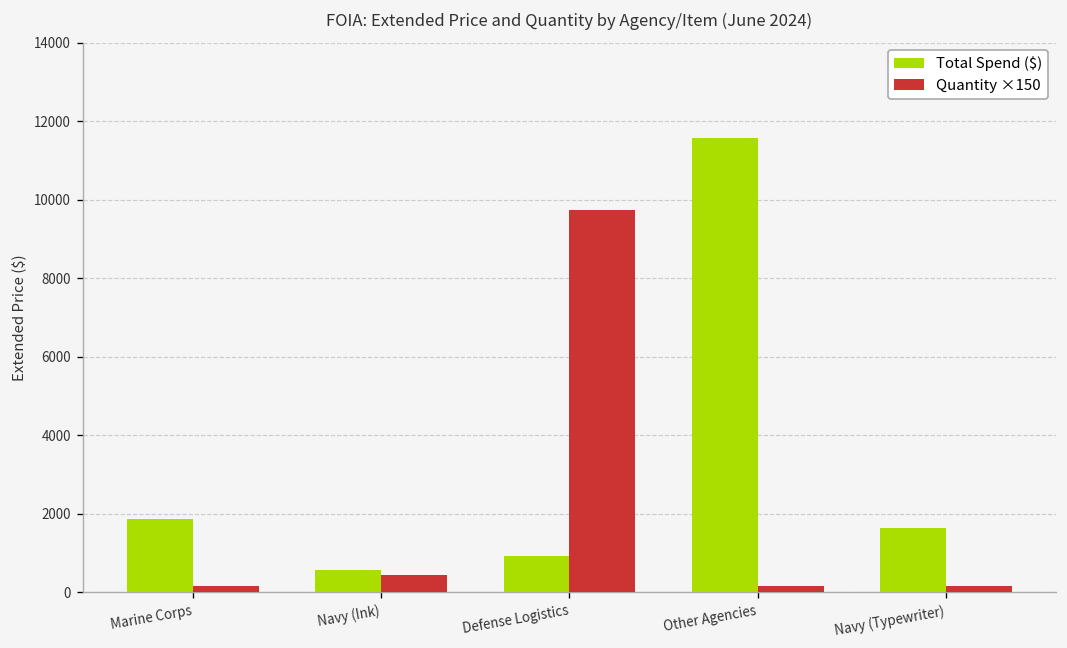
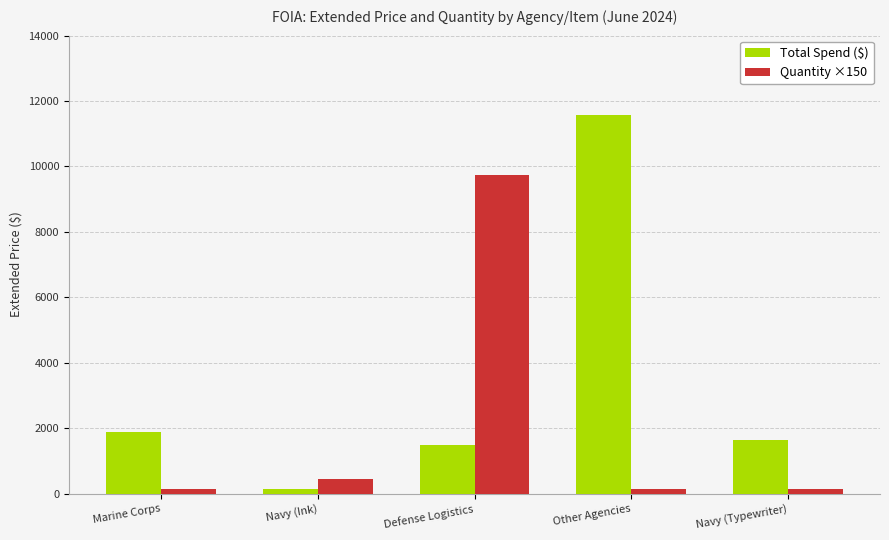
  {
    "Total Spend ($)": {
      "Marine Corps": 1900,
-     "Navy (Ink)": 600,
-     "Defense Logistics": 900,
+     "Navy (Ink)": 100,
+     "Defense Logistics": 1500,
      "Other Agencies": 11600,
      "Navy (Typewriter)": 1600
    },
    "Quantity ×150": {
      "Marine Corps": 200,
      "Navy (Ink)": 500,
      "Defense Logistics": 9800,
      "Other Agencies": 200,
      "Navy (Typewriter)": 200
    }
  }
